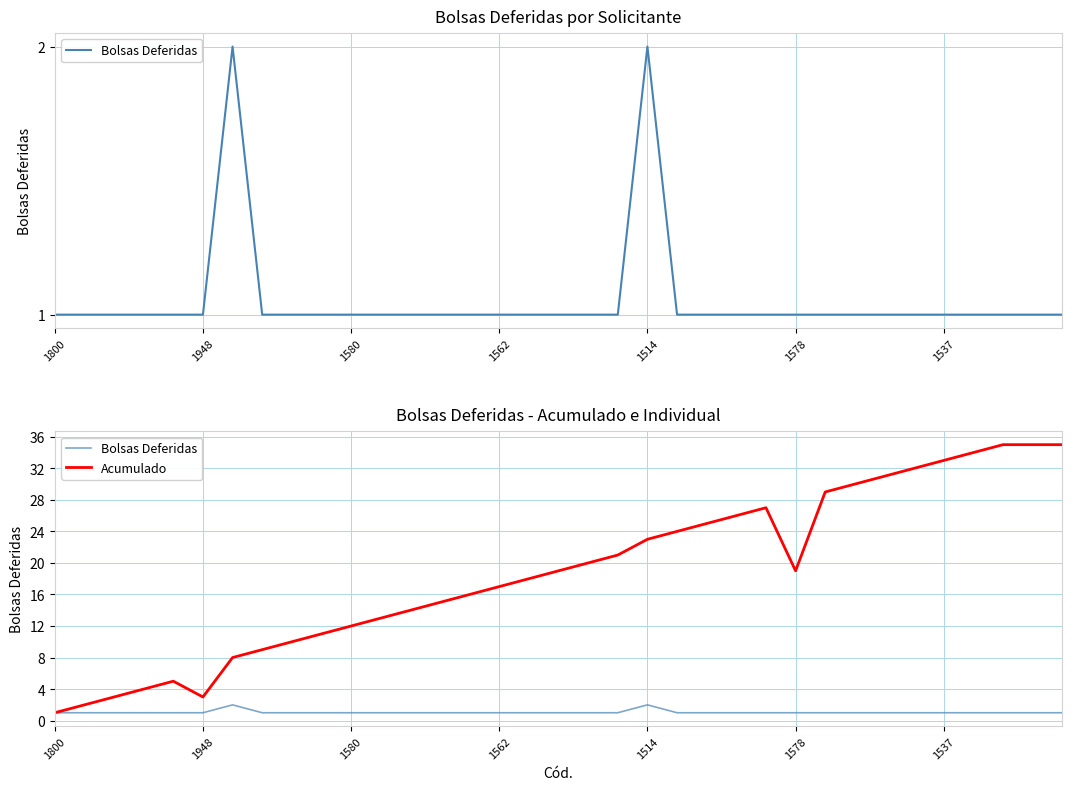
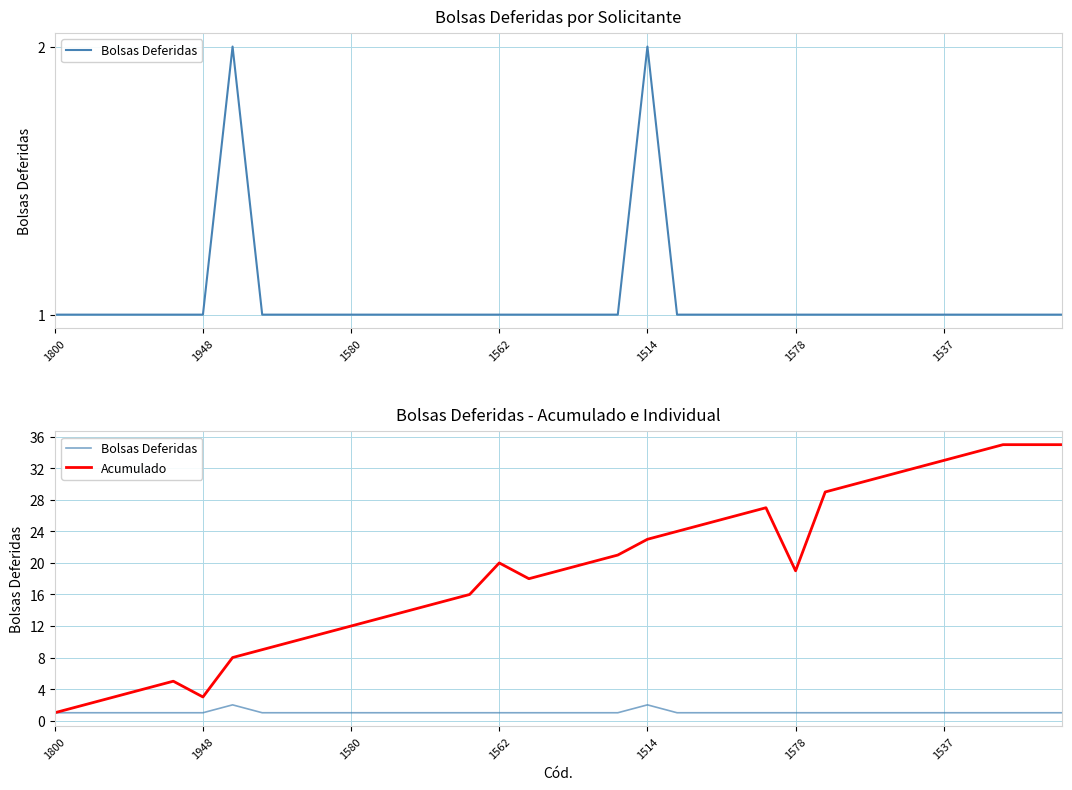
  {
    "Bolsas Deferidas por Solicitante": {
      "1800": 1.00,
      "1948": 1.00,
      "1580": 1.00,
      "1562": 1.00,
      "1514": 2.00,
      "1578": 1.00,
      "1537": 1.00
    },
    "Bolsas Deferidas - Acumulado e Individual": {
      "Bolsas Deferidas": {
        "1948": 1,
        "1580": 1,
        "1562": 1,
        "1514": 2,
        "1578": 1,
        "1537": 1
      },
      "Acumulado": {
        "1948": 3,
        "1580": 12,
-       "1562": 17,
+       "1562": 20,
        "1514": 23,
        "1578": 19,
        "1537": 33
      }
    }
  }
